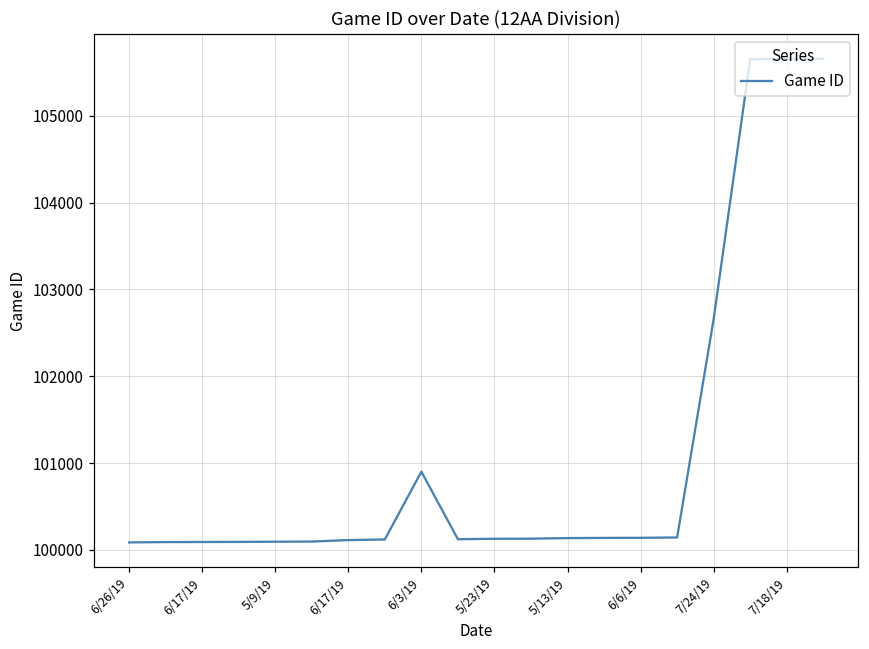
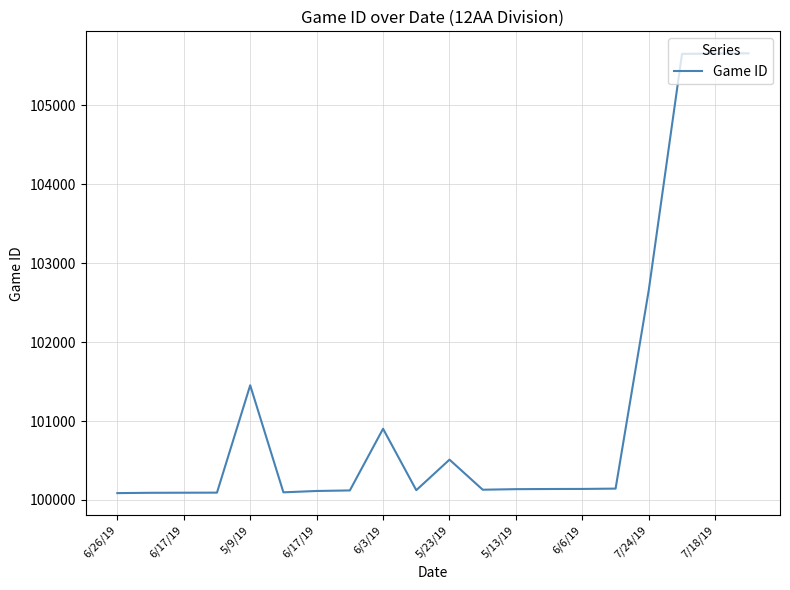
  {
    "6/26/19": 100100,
-   "5/9/19": 100100,
+   "5/9/19": 101500,
    "6/3/19": 100900,
-   "5/23/19": 100100,
+   "5/23/19": 100500,
    "5/13/19": 100100,
    "7/24/19": 102700
  }
